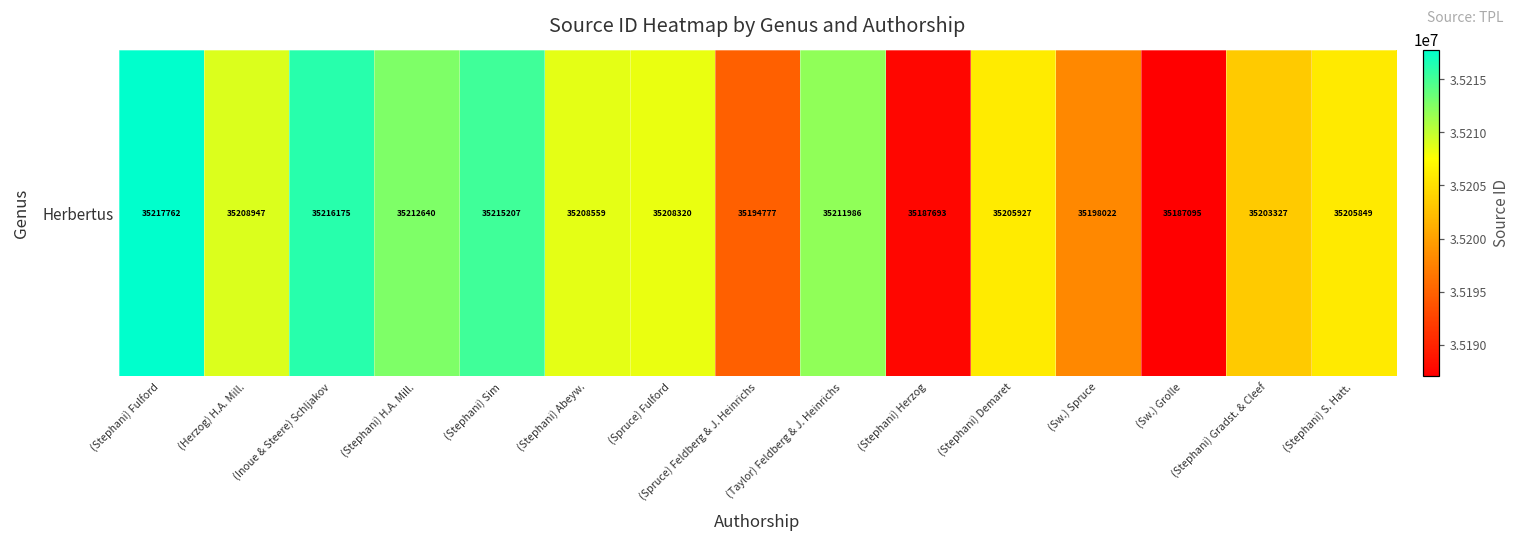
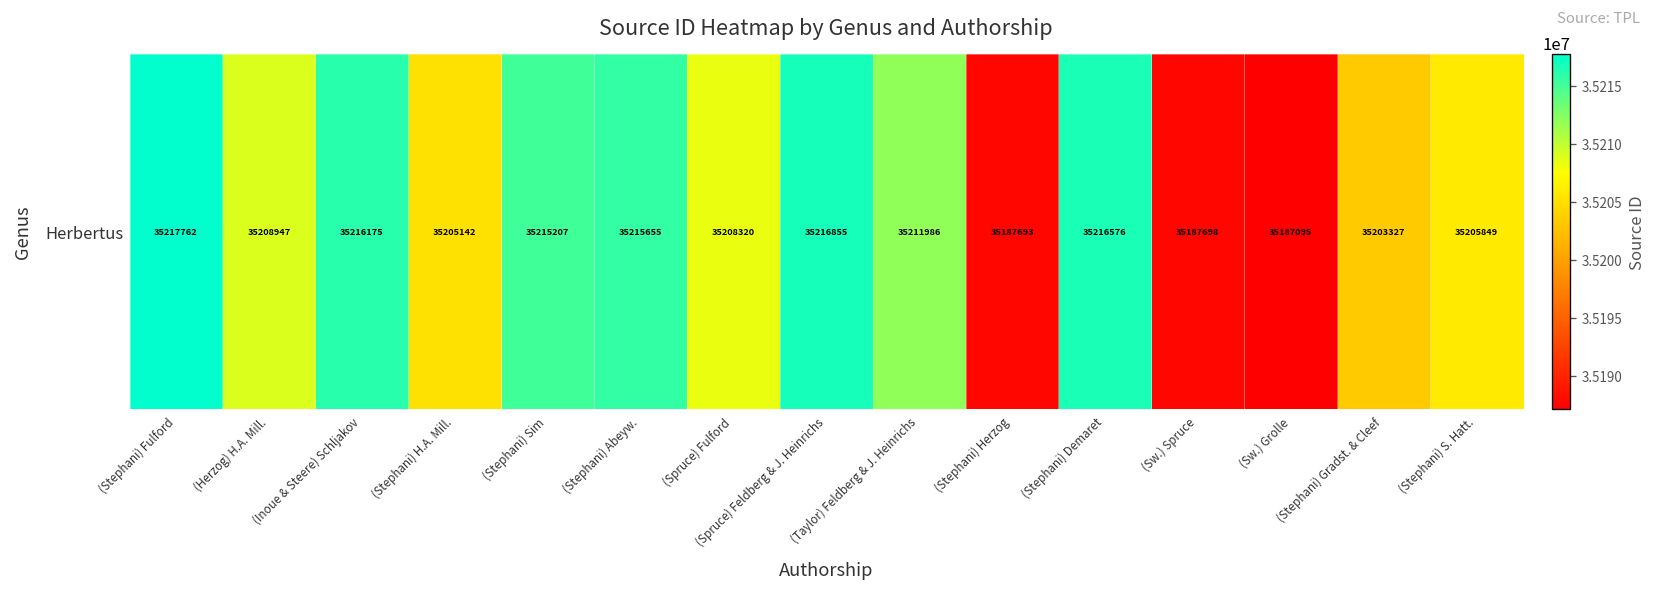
  {
    "Herbertus": {
      "(Stephani) Fulford": 35217762,
      "(Herzog) H.A. Mill.": 35208947,
      "(Inoue & Steere) Schljakov": 35216175,
-     "(Stephani) H.A. Mill.": 35212640,
+     "(Stephani) H.A. Mill.": 35205142,
      "(Stephani) Sim": 35215207,
-     "(Stephani) Abeyw.": 35208559,
+     "(Stephani) Abeyw.": 35215655,
      "(Spruce) Fulford": 35208320,
-     "(Spruce) Feldberg & J. Heinrichs": 35194777,
+     "(Spruce) Feldberg & J. Heinrichs": 35216855,
      "(Taylor) Feldberg & J. Heinrichs": 35211986,
      "(Stephani) Herzog": 35187693,
-     "(Stephani) Demaret": 35205927,
-     "(Sw.) Spruce": 35198022,
+     "(Stephani) Demaret": 35216576,
+     "(Sw.) Spruce": 35187698,
      "(Sw.) Grolle": 35187095,
      "(Stephani) Gradst. & Cleef": 35203327,
      "(Stephani) S. Hatt.": 35205849
    }
  }
